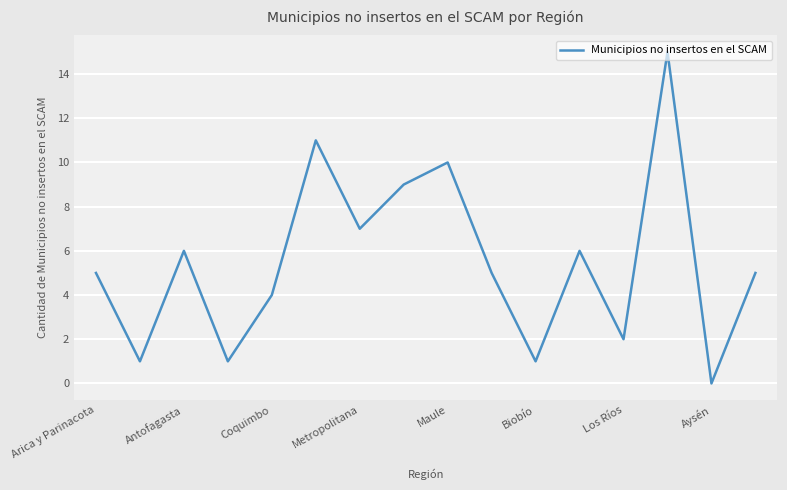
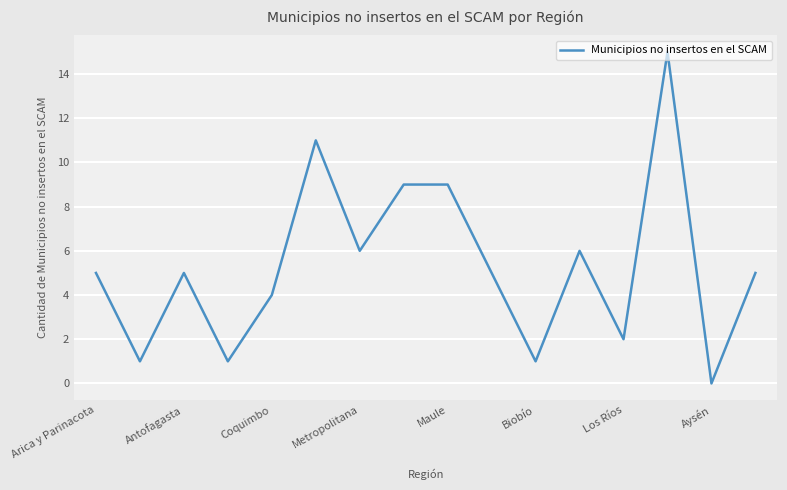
  {
    "Arica y Parinacota": 5,
-   "Antofagasta": 6,
+   "Antofagasta": 5,
    "Coquimbo": 4,
-   "Metropolitana": 7,
-   "Maule": 10,
+   "Metropolitana": 6,
+   "Maule": 9,
    "Biobío": 1,
    "Los Ríos": 2,
    "Aysén": 0
  }
